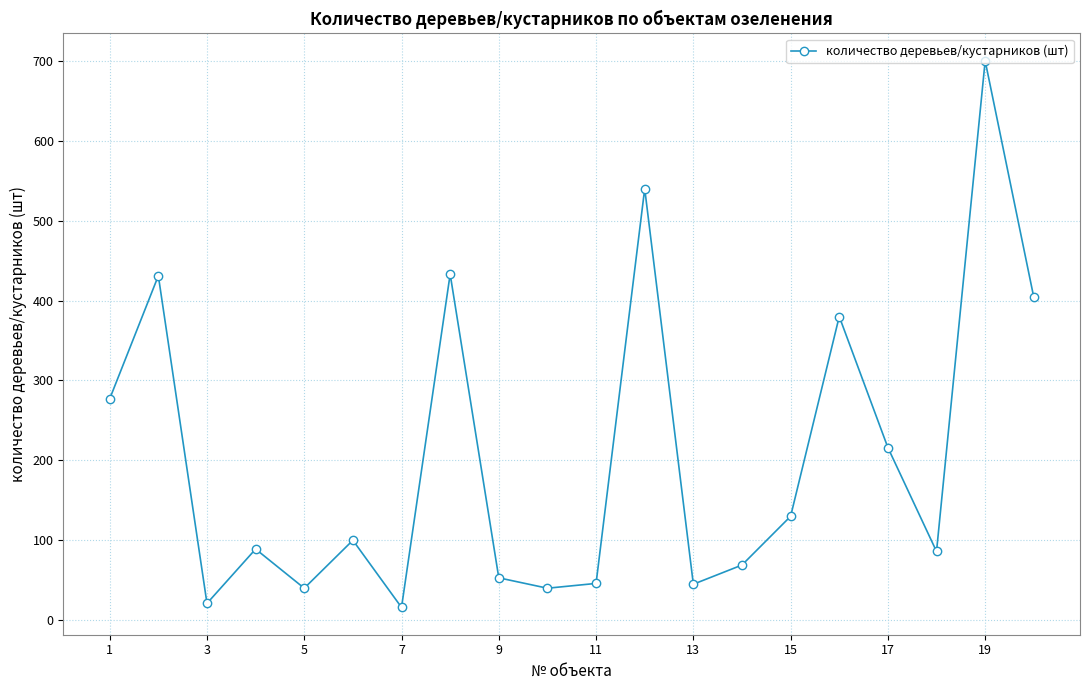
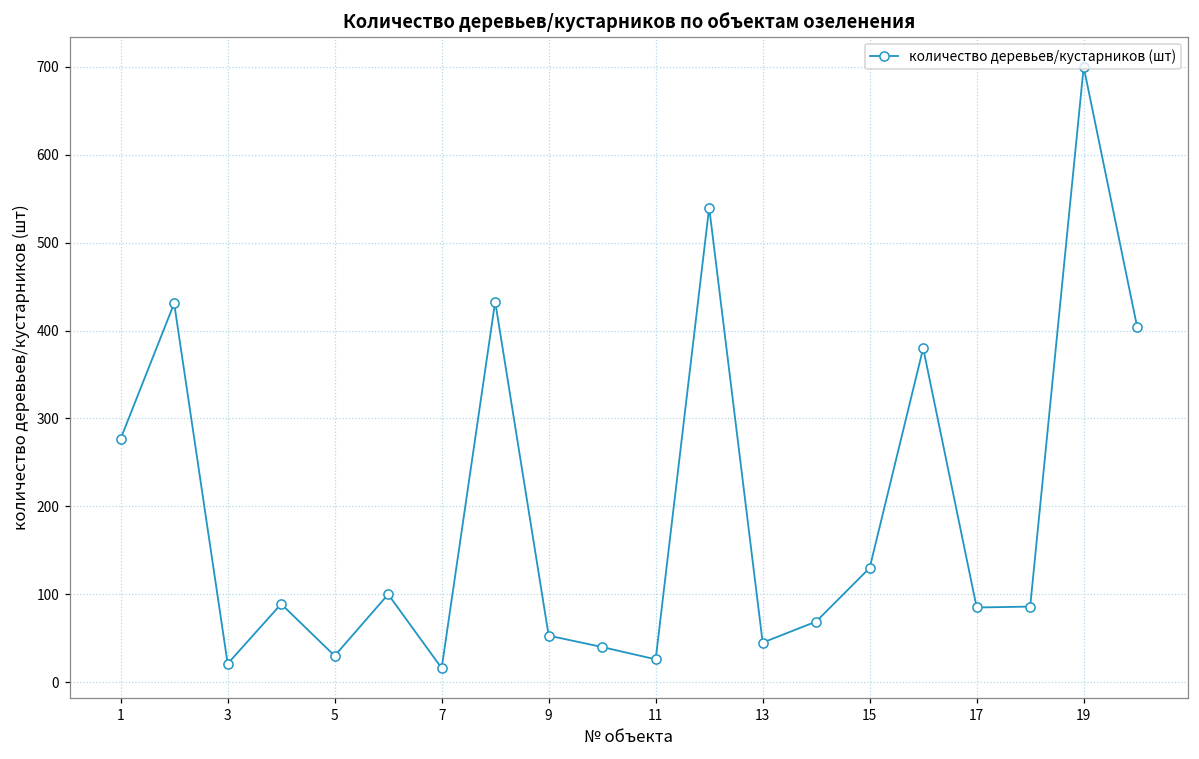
  {
    "1": 280,
    "3": 20,
-   "5": 40,
+   "5": 30,
    "7": 20,
    "9": 50,
-   "11": 50,
+   "11": 30,
    "13": 50,
    "15": 130,
-   "17": 220
+   "17": 90
  }
